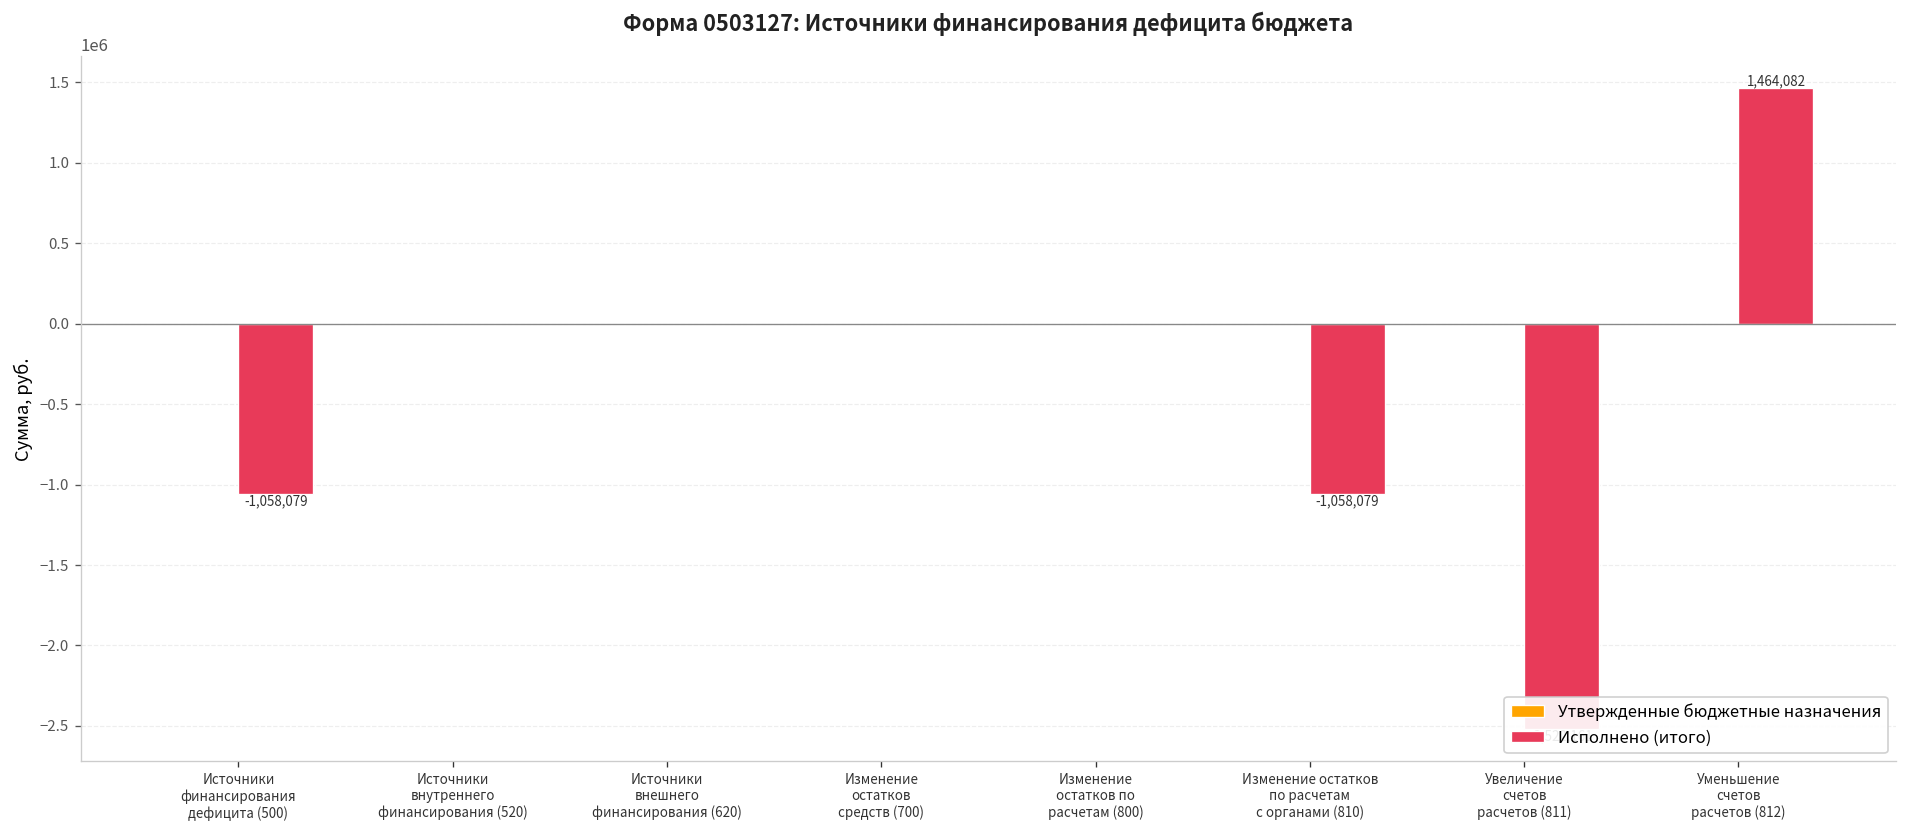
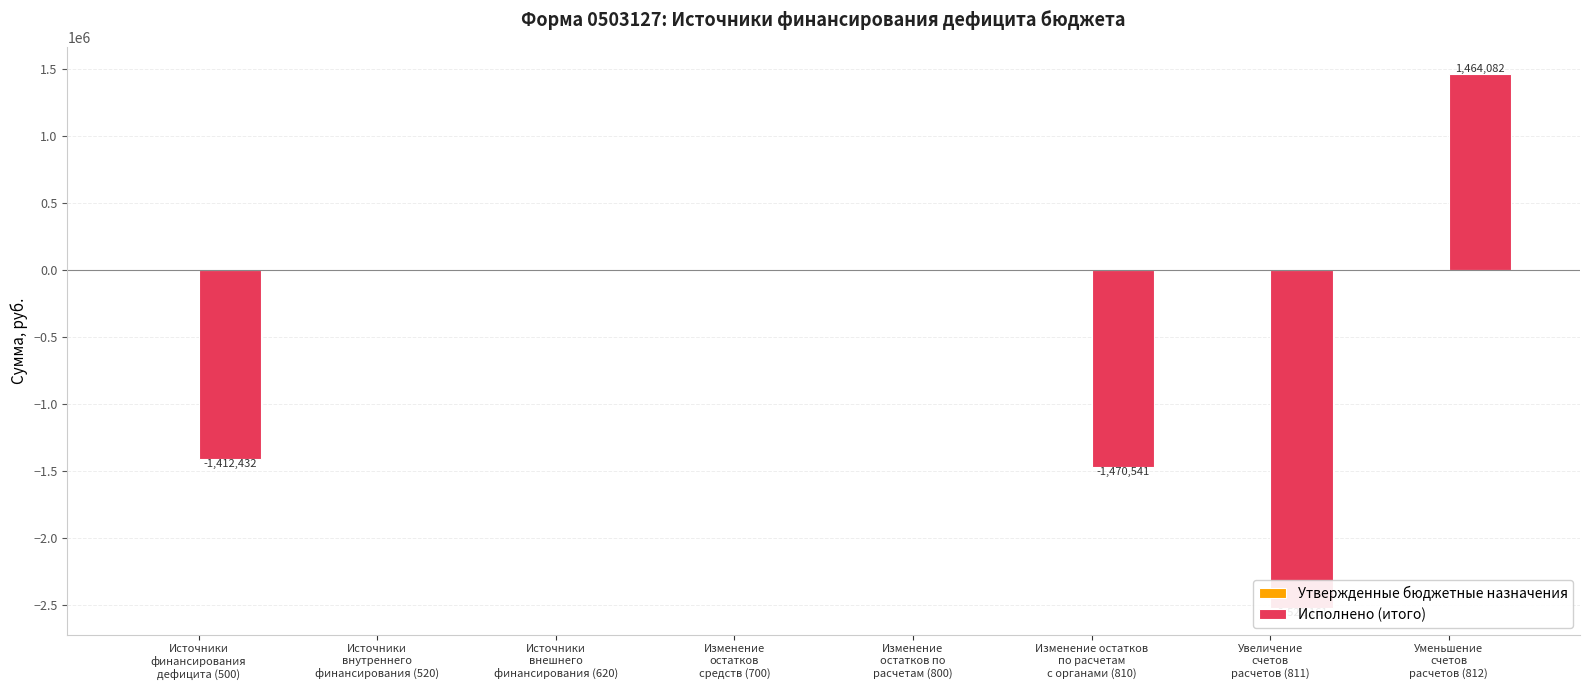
  {
    "Утвержденные бюджетные назначения": {
      "Источники финансирования дефицита (500)": "0",
      "Источники внутреннего финансирования (520)": "0",
      "Источники внешнего финансирования (620)": "0",
      "Изменение остатков средств (700)": "0",
      "Изменение остатков по расчетам (800)": "0",
      "Изменение остатков по расчетам с органами (810)": "0",
      "Увеличение счетов расчетов (811)": "0",
      "Уменьшение счетов расчетов (812)": "0"
    },
    "Исполнено (итого)": {
-     "Источники финансирования дефицита (500)": "-1,058,079",
-     "Изменение остатков по расчетам с органами (810)": "-1,058,079",
+     "Источники финансирования дефицита (500)": "-1,412,432",
+     "Изменение остатков по расчетам с органами (810)": "-1,470,541",
      "Уменьшение счетов расчетов (812)": "1,464,082"
    }
  }
